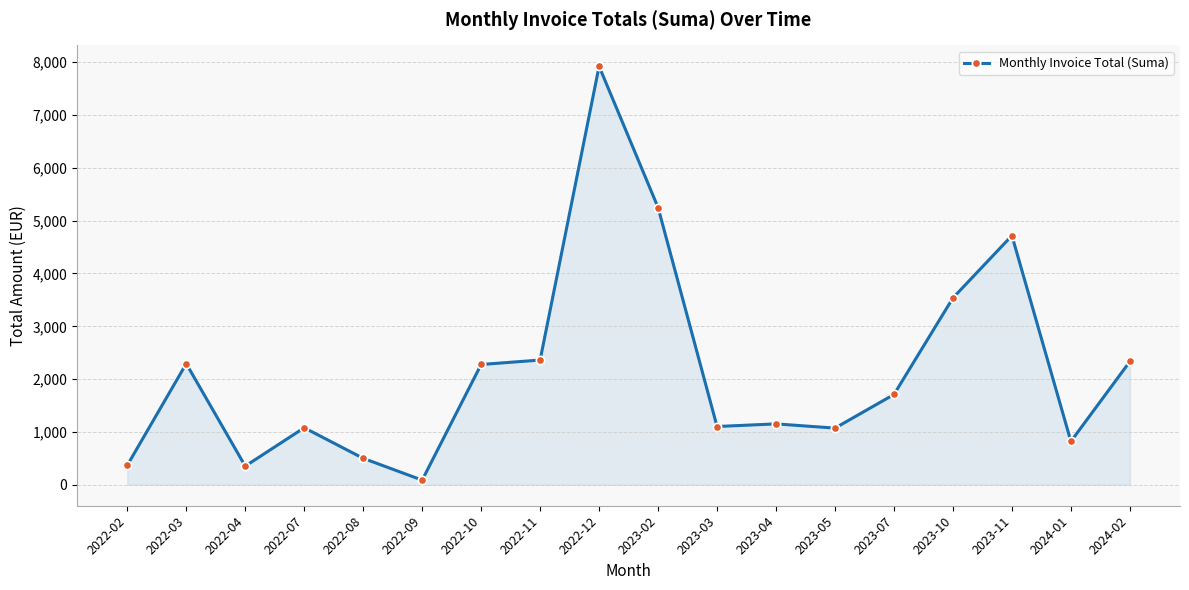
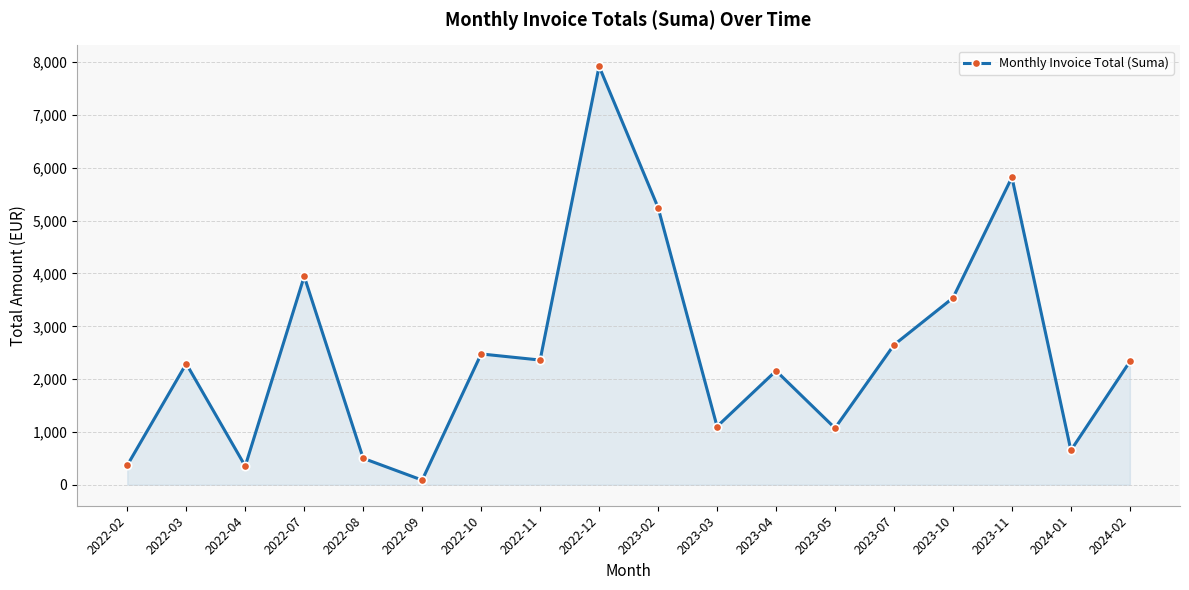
  {
    "2022-02": "400",
    "2022-03": "2,300",
    "2022-04": "400",
-   "2022-07": "1,100",
+   "2022-07": "3,900",
    "2022-08": "500",
    "2022-09": "100",
-   "2022-10": "2,300",
+   "2022-10": "2,500",
    "2022-11": "2,400",
    "2022-12": "7,900",
    "2023-02": "5,200",
    "2023-03": "1,100",
-   "2023-04": "1,200",
+   "2023-04": "2,200",
    "2023-05": "1,100",
-   "2023-07": "1,700",
+   "2023-07": "2,600",
    "2023-10": "3,500",
-   "2023-11": "4,700",
-   "2024-01": "800",
+   "2023-11": "5,800",
+   "2024-01": "700",
    "2024-02": "2,300"
  }
